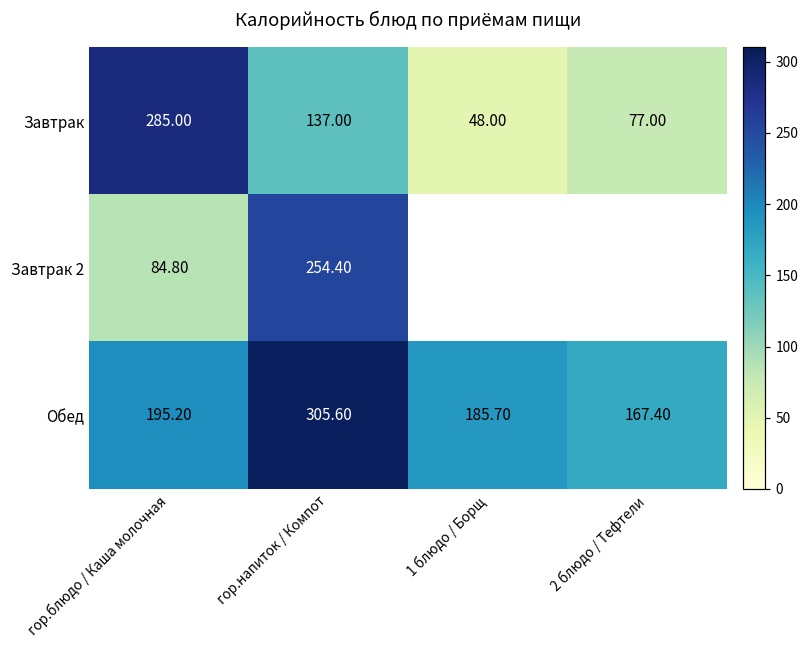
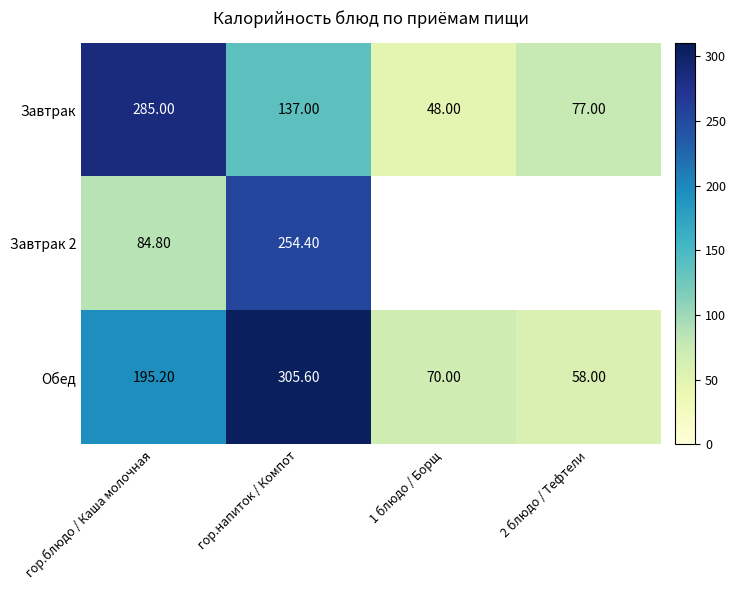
  {
    "Завтрак": {
      "гор.блюдо / Каша молочная": 285.00,
      "гор.напиток / Компот": 137.00,
      "1 блюдо / Борщ": 48.00,
      "2 блюдо / Тефтели": 77.00
    },
    "Завтрак 2": {
      "гор.блюдо / Каша молочная": 84.80,
      "гор.напиток / Компот": 254.40
    },
    "Обед": {
      "гор.блюдо / Каша молочная": 195.20,
      "гор.напиток / Компот": 305.60,
-     "1 блюдо / Борщ": 185.70,
-     "2 блюдо / Тефтели": 167.40
+     "1 блюдо / Борщ": 70.00,
+     "2 блюдо / Тефтели": 58.00
    }
  }
